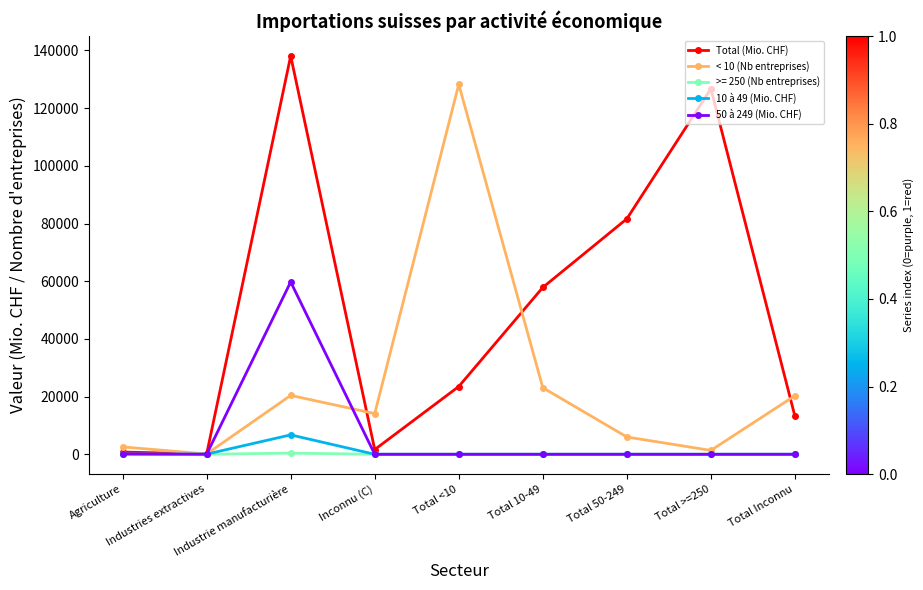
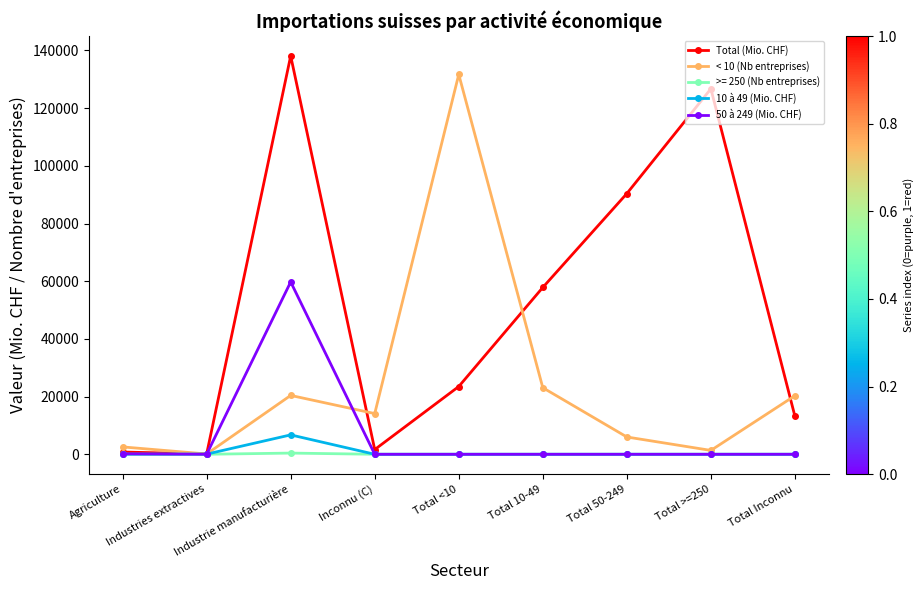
  {
    "Total (Mio. CHF)": {
      "Industrie manufacturière": 138000,
      "Inconnu (C)": 2000,
      "Total <10": 23000,
      "Total 10-49": 58000,
-     "Total 50-249": 82000,
+     "Total 50-249": 90000,
      "Total Inconnu": 13000
    },
    "< 10 (Nb entreprises)": {
      "Agriculture": 3000,
      "Industrie manufacturière": 20000,
      "Inconnu (C)": 14000,
-     "Total <10": 128000,
+     "Total <10": 132000,
      "Total 10-49": 23000,
      "Total 50-249": 6000,
      "Total >=250": 1000,
      "Total Inconnu": 20000
    },
    ">= 250 (Nb entreprises)": {
      "Industrie manufacturière": 0
    },
    "10 à 49 (Mio. CHF)": {
      "Industrie manufacturière": 7000
    },
    "50 à 249 (Mio. CHF)": {
      "Industrie manufacturière": 60000
    }
  }
